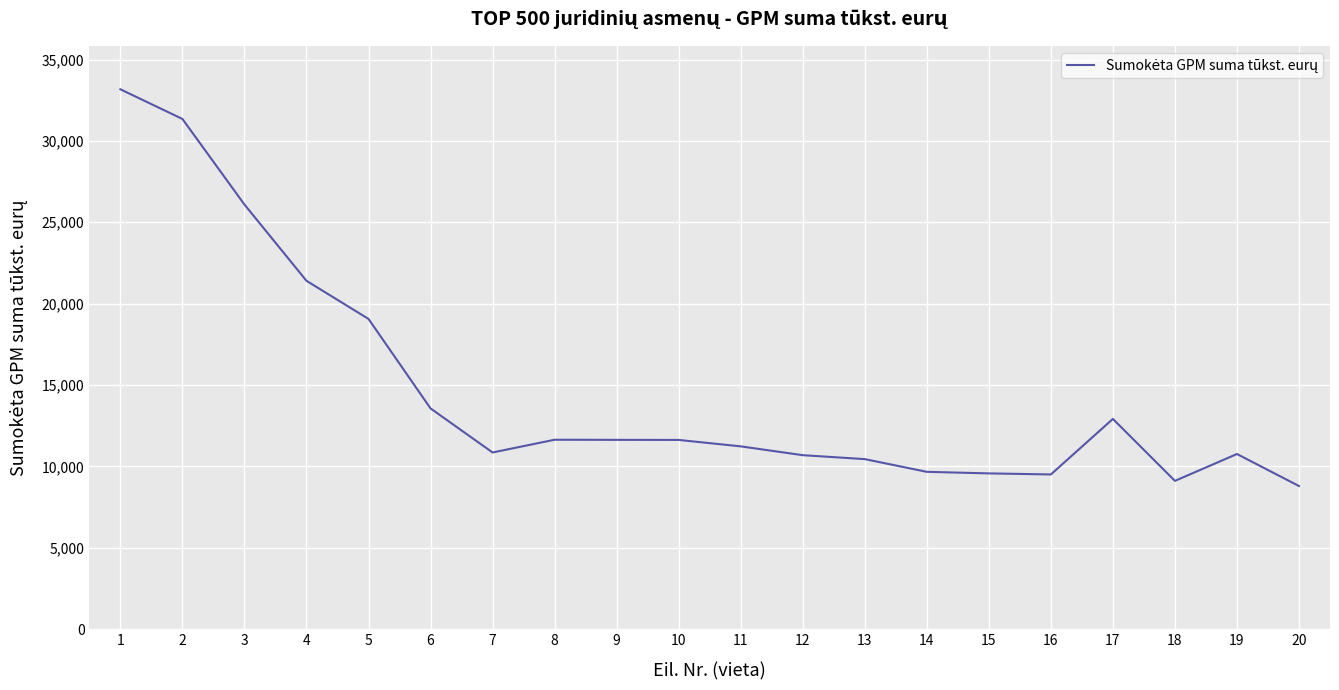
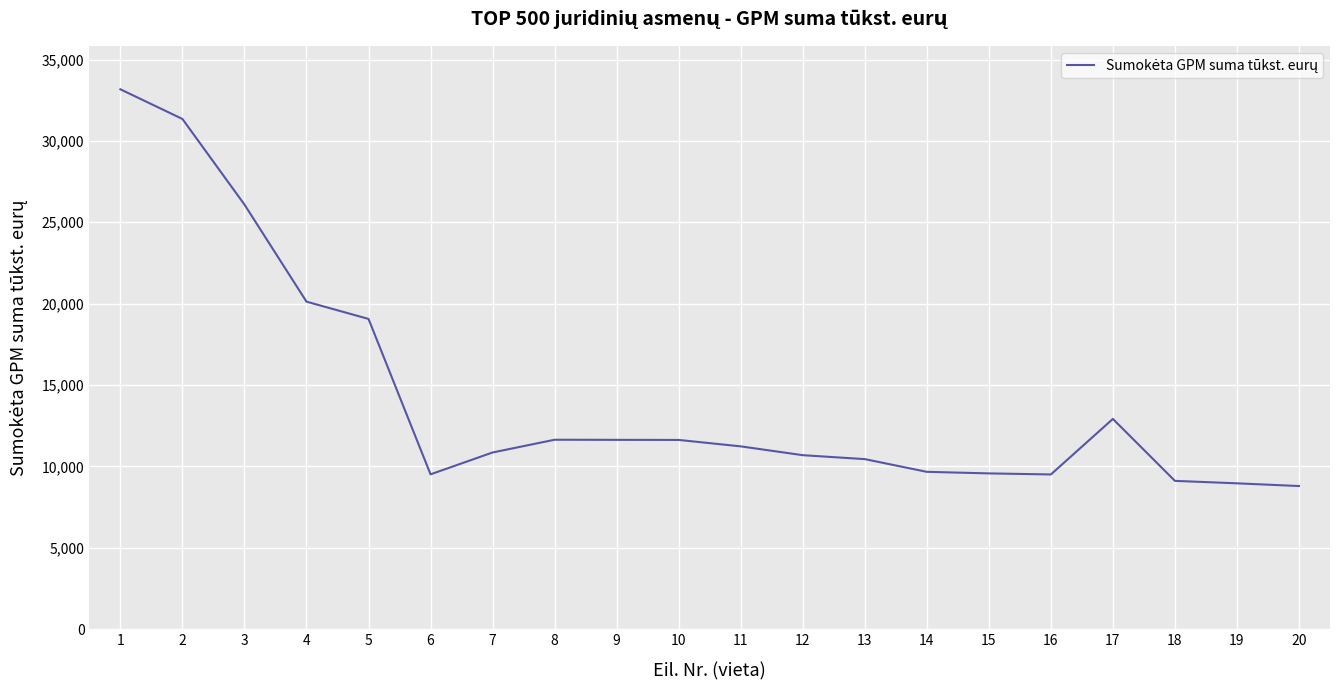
  {
    "1": "33,200",
    "2": "31,400",
    "3": "26,100",
-   "4": "21,400",
+   "4": "20,100",
    "5": "19,100",
-   "6": "13,600",
+   "6": "9,500",
    "7": "10,900",
    "8": "11,600",
    "9": "11,600",
    "10": "11,600",
    "11": "11,200",
    "12": "10,700",
    "13": "10,400",
    "14": "9,700",
    "15": "9,600",
    "16": "9,500",
    "17": "12,900",
    "18": "9,100",
-   "19": "10,800",
+   "19": "9,000",
    "20": "8,800"
  }
